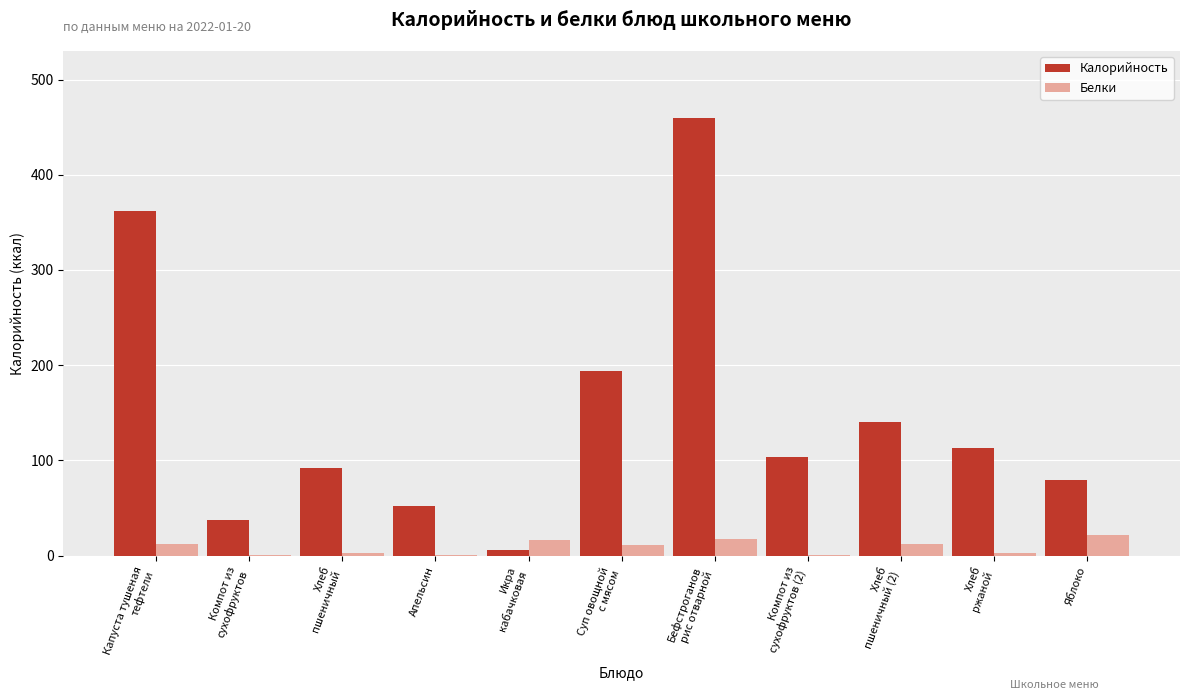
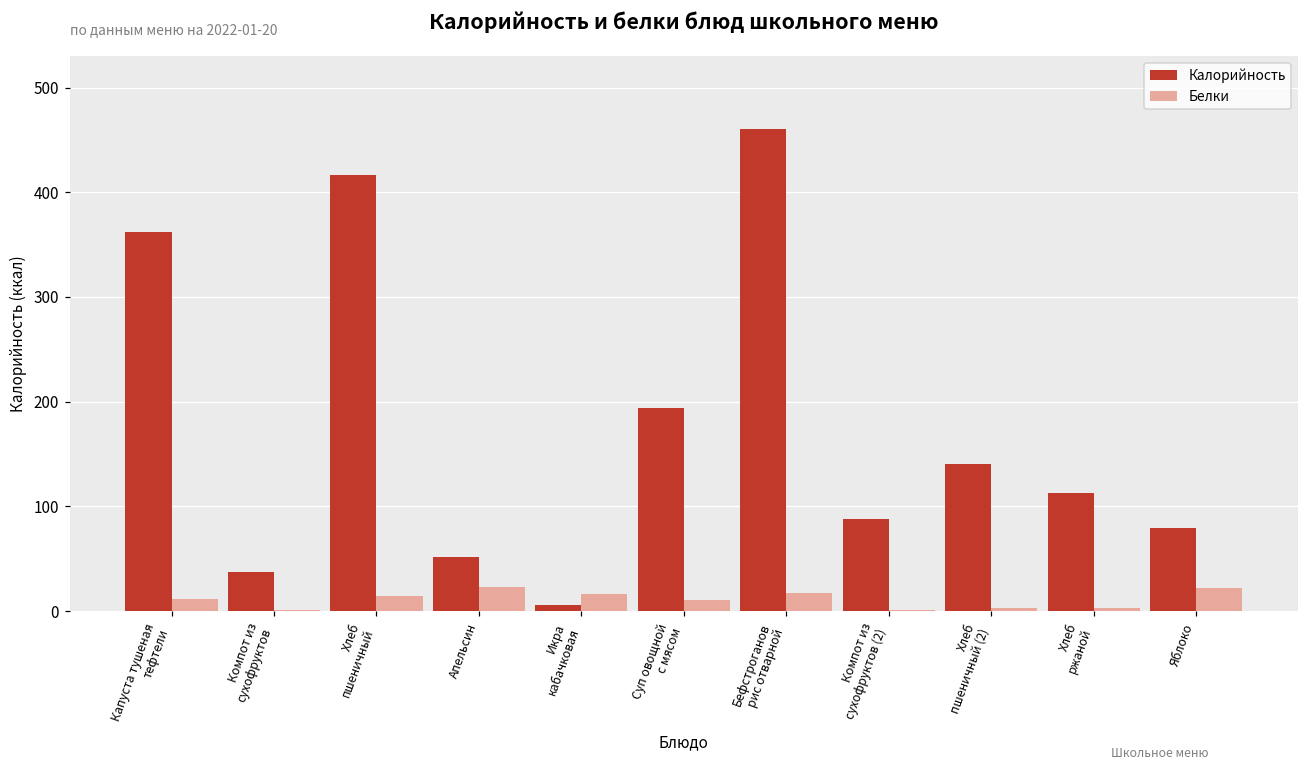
  {
    "Калорийность": {
      "Капуста тушеная тефтели": 360,
      "Компот из сухофруктов": 40,
-     "Хлеб пшеничный": 90,
+     "Хлеб пшеничный": 420,
      "Апельсин": 50,
      "Икра кабачковая": 10,
      "Суп овощной с мясом": 190,
      "Бефстроганов рис отварной": 460,
-     "Компот из сухофруктов (2)": 100,
+     "Компот из сухофруктов (2)": 90,
      "Хлеб пшеничный (2)": 140,
      "Хлеб ржаной": 110,
      "Яблоко": 80
    },
    "Белки": {
      "Капуста тушеная тефтели": 10,
-     "Хлеб пшеничный": 0,
-     "Апельсин": 0,
+     "Хлеб пшеничный": 10,
+     "Апельсин": 20,
      "Икра кабачковая": 20,
      "Суп овощной с мясом": 10,
      "Бефстроганов рис отварной": 20,
-     "Хлеб пшеничный (2)": 10,
+     "Хлеб пшеничный (2)": 0,
      "Хлеб ржаной": 0,
      "Яблоко": 20
    }
  }
